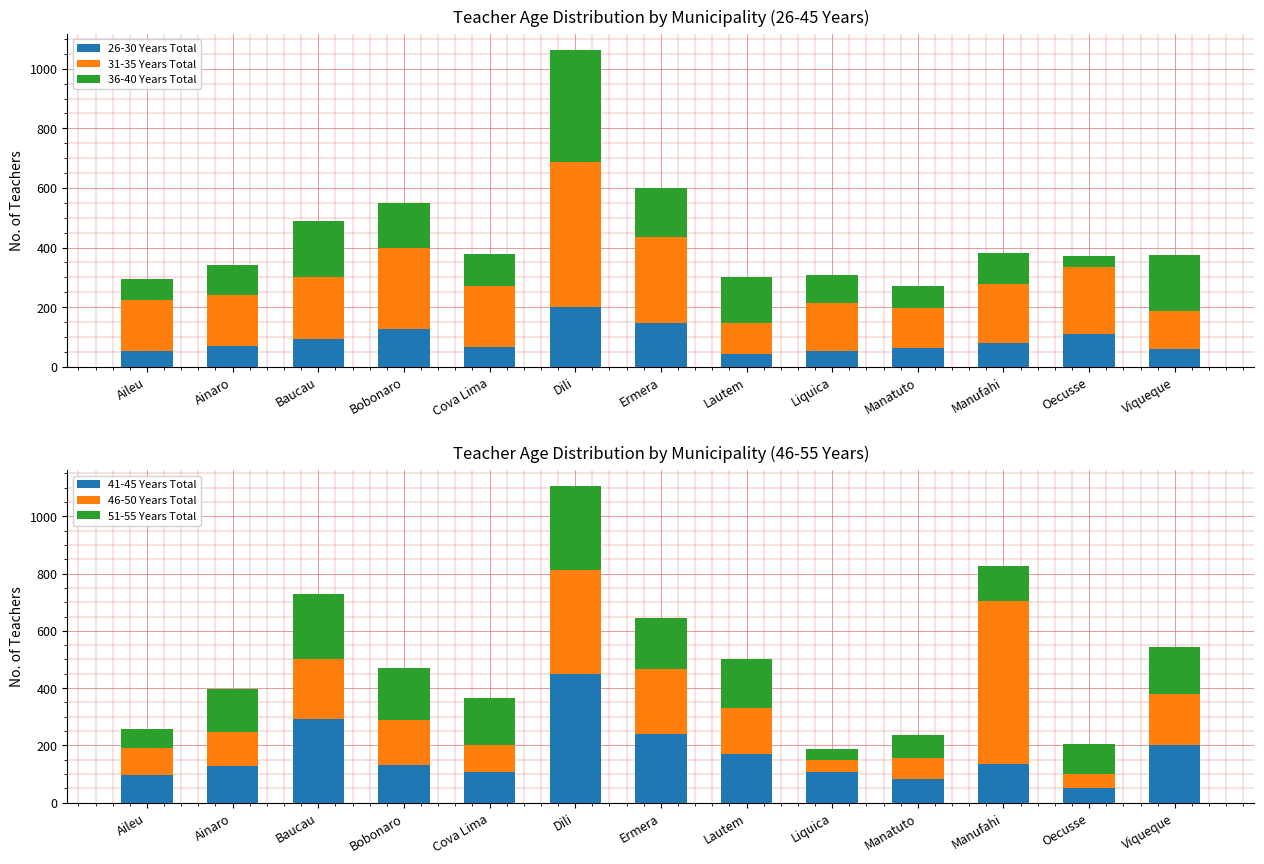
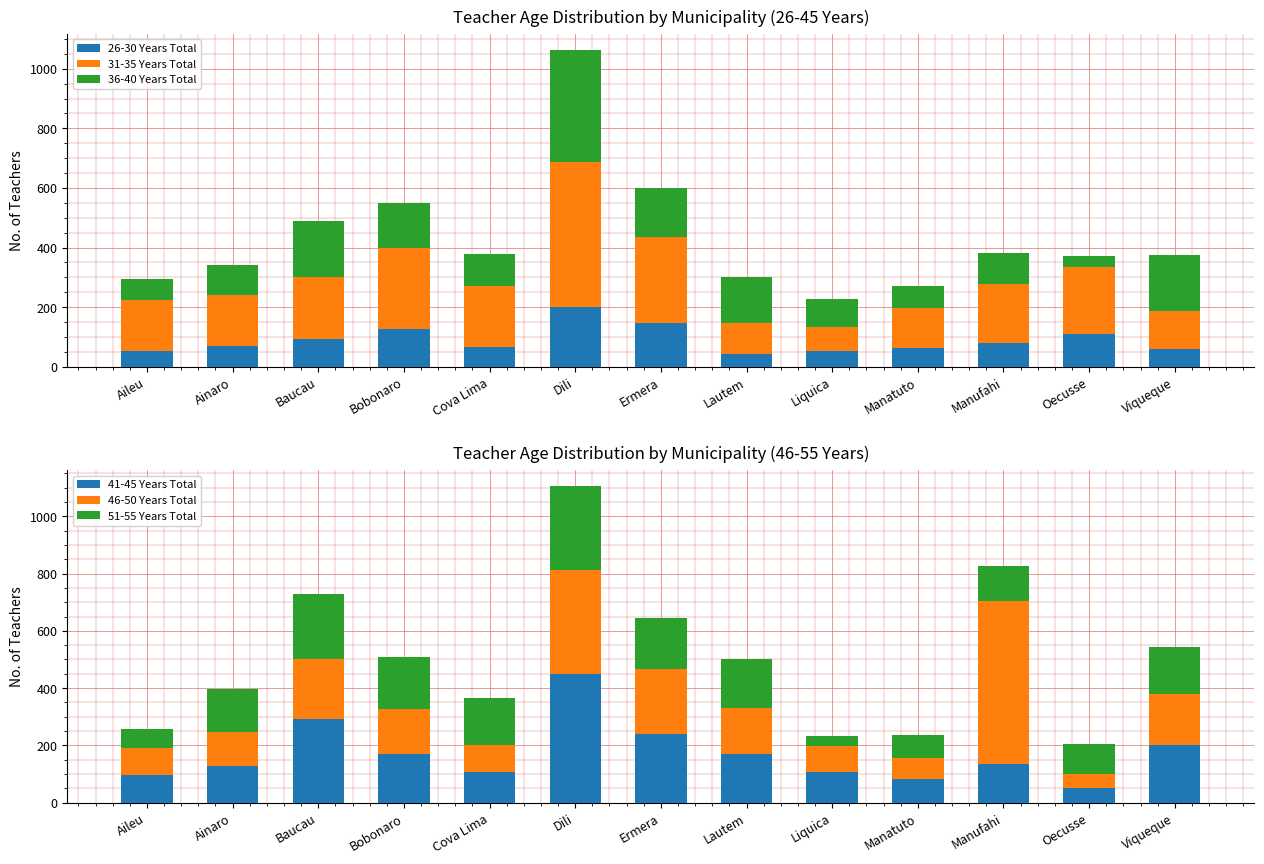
  {
    "Teacher Age Distribution by Municipality (26-45 Years)": {
      "26-30 Years Total": {
        "Aileu": 50,
        "Ainaro": 70,
        "Baucau": 90,
        "Bobonaro": 130,
        "Cova Lima": 70,
        "Dili": 200,
        "Ermera": 150,
        "Lautem": 40,
        "Liquica": 50,
        "Manatuto": 60,
        "Manufahi": 80,
        "Oecusse": 110,
        "Viqueque": 60
      },
      "31-35 Years Total": {
        "Aileu": 170,
        "Ainaro": 170,
        "Baucau": 210,
        "Bobonaro": 270,
        "Cova Lima": 210,
        "Dili": 490,
        "Ermera": 290,
        "Lautem": 100,
-       "Liquica": 160,
+       "Liquica": 80,
        "Manatuto": 140,
        "Manufahi": 200,
        "Oecusse": 230,
        "Viqueque": 130
      },
      "36-40 Years Total": {
        "Aileu": 70,
        "Ainaro": 100,
        "Baucau": 190,
        "Bobonaro": 150,
        "Cova Lima": 110,
        "Dili": 380,
        "Ermera": 170,
        "Lautem": 160,
        "Liquica": 90,
        "Manatuto": 70,
        "Manufahi": 110,
        "Oecusse": 40,
        "Viqueque": 190
      }
    },
    "Teacher Age Distribution by Municipality (46-55 Years)": {
      "41-45 Years Total": {
        "Aileu": 100,
        "Ainaro": 130,
        "Baucau": 290,
-       "Bobonaro": 130,
+       "Bobonaro": 170,
        "Cova Lima": 110,
        "Dili": 450,
        "Ermera": 240,
        "Lautem": 170,
        "Liquica": 110,
        "Manatuto": 80,
        "Manufahi": 130,
        "Oecusse": 50,
        "Viqueque": 200
      },
      "46-50 Years Total": {
        "Aileu": 90,
        "Ainaro": 120,
        "Baucau": 210,
        "Bobonaro": 160,
        "Cova Lima": 90,
        "Dili": 360,
        "Ermera": 230,
        "Lautem": 160,
-       "Liquica": 40,
+       "Liquica": 90,
        "Manatuto": 70,
        "Manufahi": 570,
        "Oecusse": 50,
        "Viqueque": 180
      },
      "51-55 Years Total": {
        "Aileu": 70,
        "Ainaro": 150,
        "Baucau": 230,
        "Bobonaro": 180,
        "Cova Lima": 160,
        "Dili": 290,
        "Ermera": 180,
        "Lautem": 170,
        "Liquica": 40,
        "Manatuto": 80,
        "Manufahi": 130,
        "Oecusse": 110,
        "Viqueque": 170
      }
    }
  }
